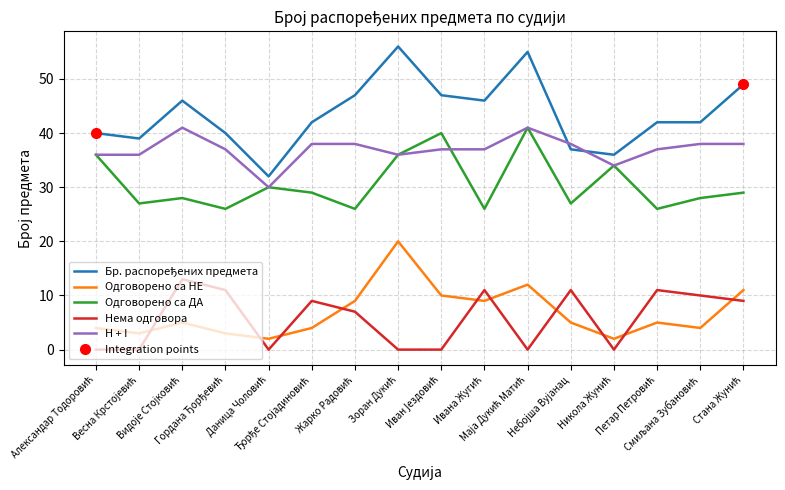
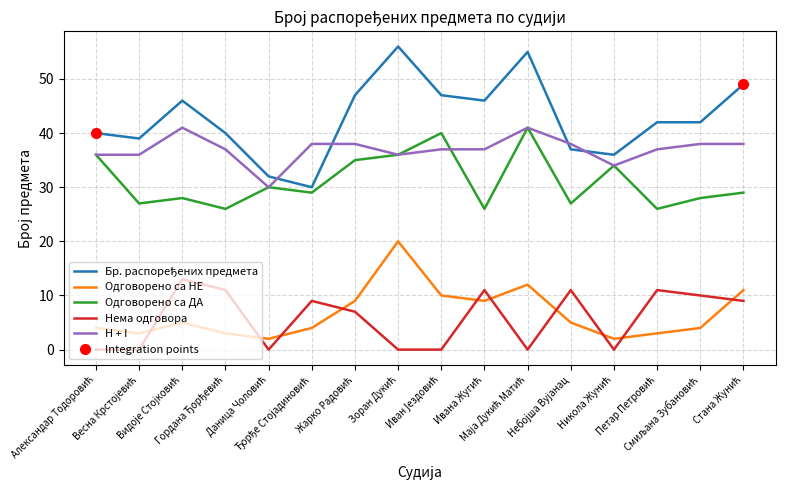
  {
    "Бр. распоређених предмета": {
      "Весна Крстојевић": 39,
      "Видоје Стојковић": 46,
      "Гордана Ђорђевић": 40,
      "Даница Чоловић": 32,
-     "Ђорђе Стојадиновић": 42,
+     "Ђорђе Стојадиновић": 30,
      "Жарко Радовић": 47,
      "Зоран Дукић": 56,
      "Иван Јездовић": 47,
      "Ивана Жугић": 46,
      "Маја Дукић Матић": 55,
      "Небојша Вујанац": 37,
      "Никола Жунић": 36,
      "Петар Петровић": 42,
      "Смиљана Зубановић": 42
    },
    "Одговорено са НЕ": {
      "Даница Чоловић": 2,
      "Ђорђе Стојадиновић": 4,
      "Жарко Радовић": 9,
      "Зоран Дукић": 20,
      "Иван Јездовић": 10,
      "Ивана Жугић": 9,
      "Маја Дукић Матић": 12,
      "Небојша Вујанац": 5,
      "Никола Жунић": 2,
-     "Петар Петровић": 5,
+     "Петар Петровић": 3,
      "Смиљана Зубановић": 4,
      "Стана Жунић": 11
    },
    "Одговорено са ДА": {
      "Весна Крстојевић": 27,
      "Видоје Стојковић": 28,
      "Гордана Ђорђевић": 26,
      "Ђорђе Стојадиновић": 29,
-     "Жарко Радовић": 26,
+     "Жарко Радовић": 35,
      "Иван Јездовић": 40,
      "Ивана Жугић": 26,
      "Небојша Вујанац": 27,
      "Петар Петровић": 26,
      "Смиљана Зубановић": 28,
      "Стана Жунић": 29
    },
    "Нема одговора": {
      "Даница Чоловић": 0,
      "Ђорђе Стојадиновић": 9,
      "Жарко Радовић": 7,
      "Зоран Дукић": 0,
      "Иван Јездовић": 0,
      "Ивана Жугић": 11,
      "Маја Дукић Матић": 0,
      "Небојша Вујанац": 11,
      "Никола Жунић": 0,
      "Петар Петровић": 11,
      "Смиљана Зубановић": 10,
      "Стана Жунић": 9
    },
    "H + I": {
      "Весна Крстојевић": 36,
      "Видоје Стојковић": 41,
      "Гордана Ђорђевић": 37,
      "Ђорђе Стојадиновић": 38,
      "Жарко Радовић": 38,
      "Иван Јездовић": 37,
      "Ивана Жугић": 37,
      "Небојша Вујанац": 38,
      "Петар Петровић": 37,
      "Смиљана Зубановић": 38,
      "Стана Жунић": 38
    }
  }
